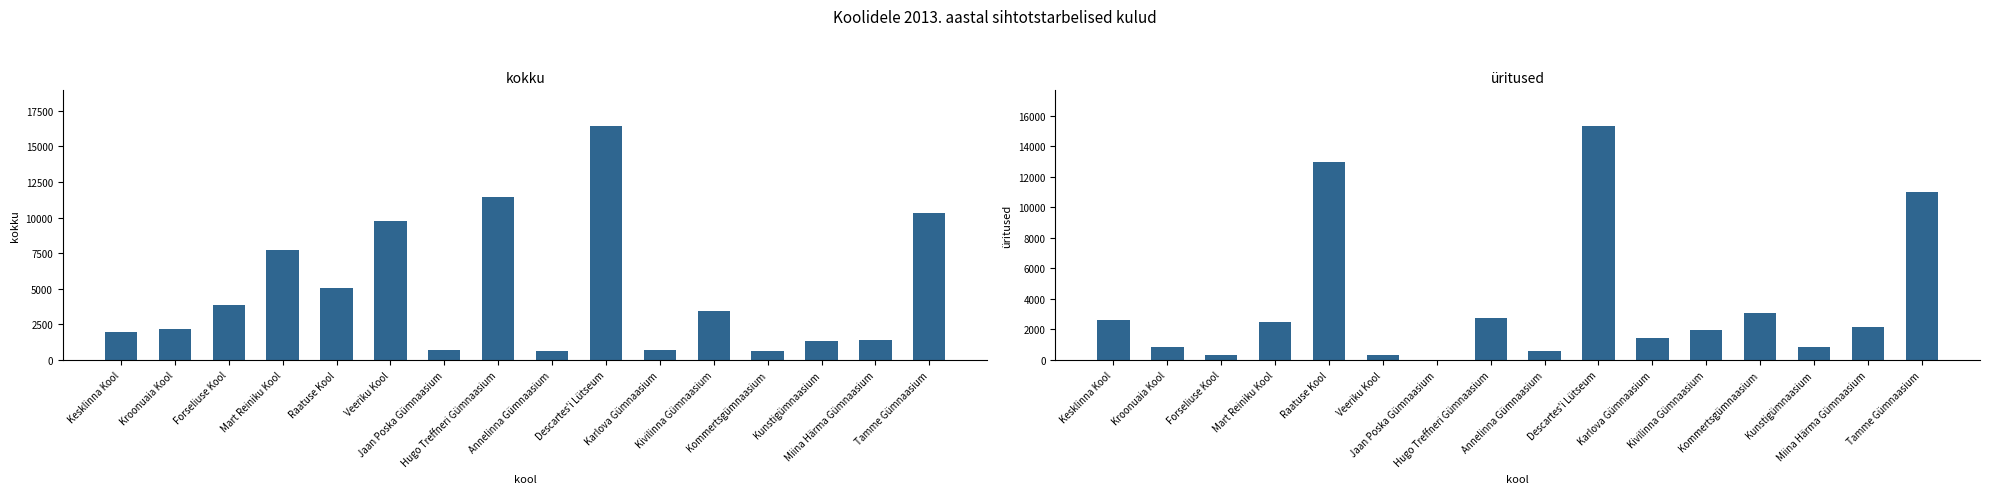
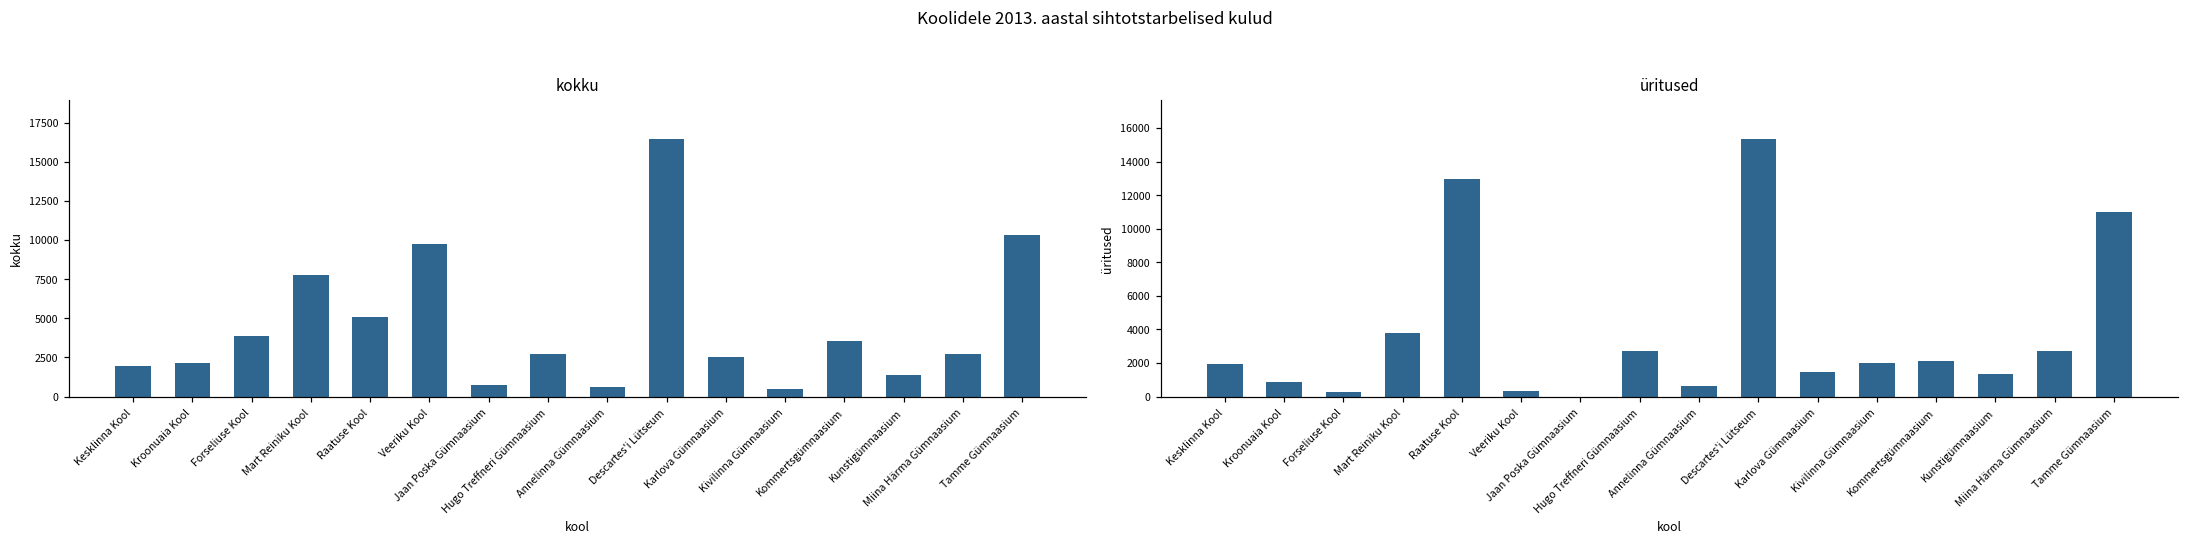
  {
    "kokku": {
      "Kesklinna Kool": 2000,
      "Kroonuaia Kool": 2200,
      "Forseliuse Kool": 3800,
      "Mart Reiniku Kool": 7700,
      "Raatuse Kool": 5100,
      "Veeriku Kool": 9800,
      "Jaan Poska Gümnaasium": 700,
-     "Hugo Treffneri Gümnaasium": 11400,
+     "Hugo Treffneri Gümnaasium": 2700,
      "Annelinna Gümnaasium": 600,
      "Descartes'i Lütseum": 16500,
-     "Karlova Gümnaasium": 700,
-     "Kivilinna Gümnaasium": 3400,
-     "Kommertsgümnaasium": 600,
+     "Karlova Gümnaasium": 2500,
+     "Kivilinna Gümnaasium": 500,
+     "Kommertsgümnaasium": 3500,
      "Kunstigümnaasium": 1400,
-     "Miina Härma Gümnaasium": 1400,
+     "Miina Härma Gümnaasium": 2700,
      "Tamme Gümnaasium": 10300
    },
    "üritused": {
-     "Kesklinna Kool": 2600,
+     "Kesklinna Kool": 2000,
      "Kroonuaia Kool": 800,
      "Forseliuse Kool": 300,
-     "Mart Reiniku Kool": 2500,
+     "Mart Reiniku Kool": 3800,
      "Raatuse Kool": 12900,
      "Veeriku Kool": 300,
      "Jaan Poska Gümnaasium": 0,
      "Hugo Treffneri Gümnaasium": 2700,
      "Annelinna Gümnaasium": 600,
      "Descartes'i Lütseum": 15400,
      "Karlova Gümnaasium": 1500,
      "Kivilinna Gümnaasium": 2000,
-     "Kommertsgümnaasium": 3100,
-     "Kunstigümnaasium": 800,
-     "Miina Härma Gümnaasium": 2200,
+     "Kommertsgümnaasium": 2100,
+     "Kunstigümnaasium": 1400,
+     "Miina Härma Gümnaasium": 2700,
      "Tamme Gümnaasium": 11000
    }
  }
